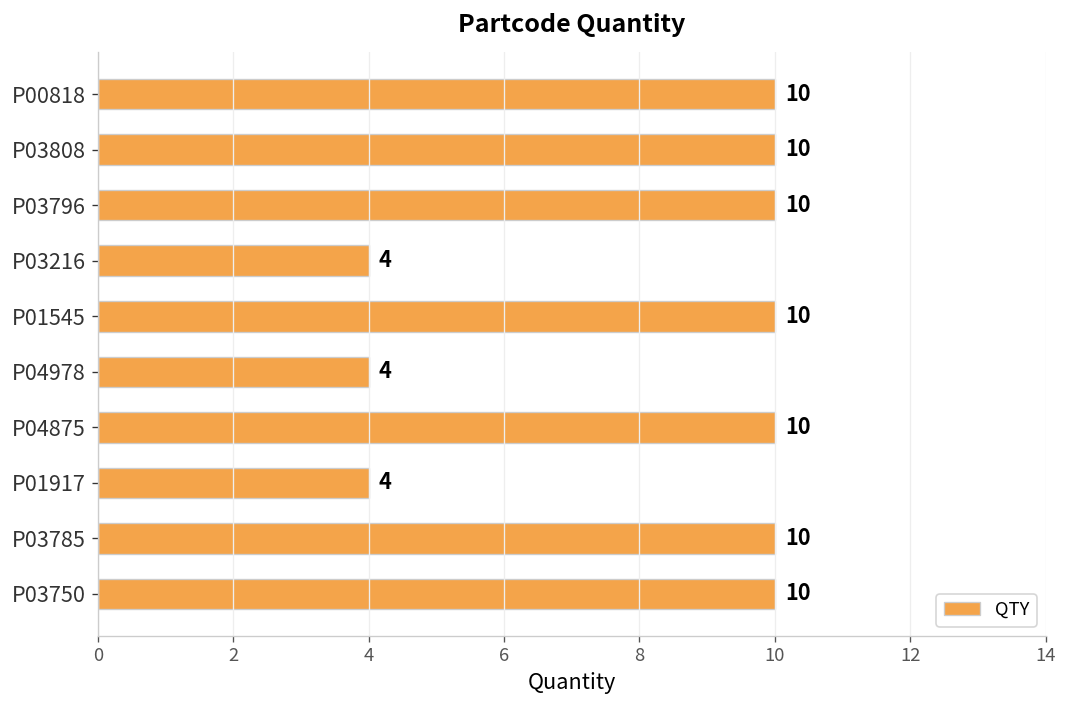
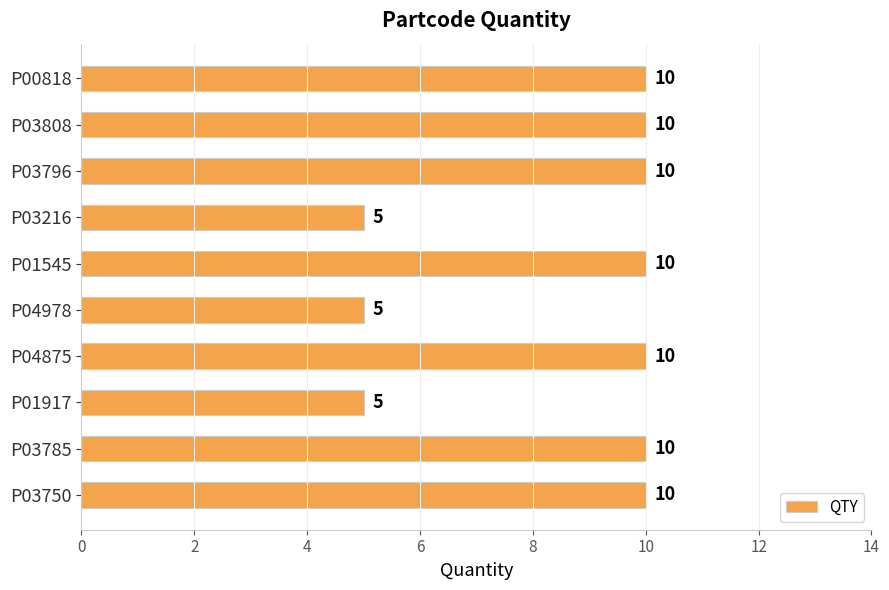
  {
    "P00818": 10,
    "P03808": 10,
    "P03796": 10,
-   "P03216": 4,
+   "P03216": 5,
    "P01545": 10,
-   "P04978": 4,
+   "P04978": 5,
    "P04875": 10,
-   "P01917": 4,
+   "P01917": 5,
    "P03785": 10,
    "P03750": 10
  }
